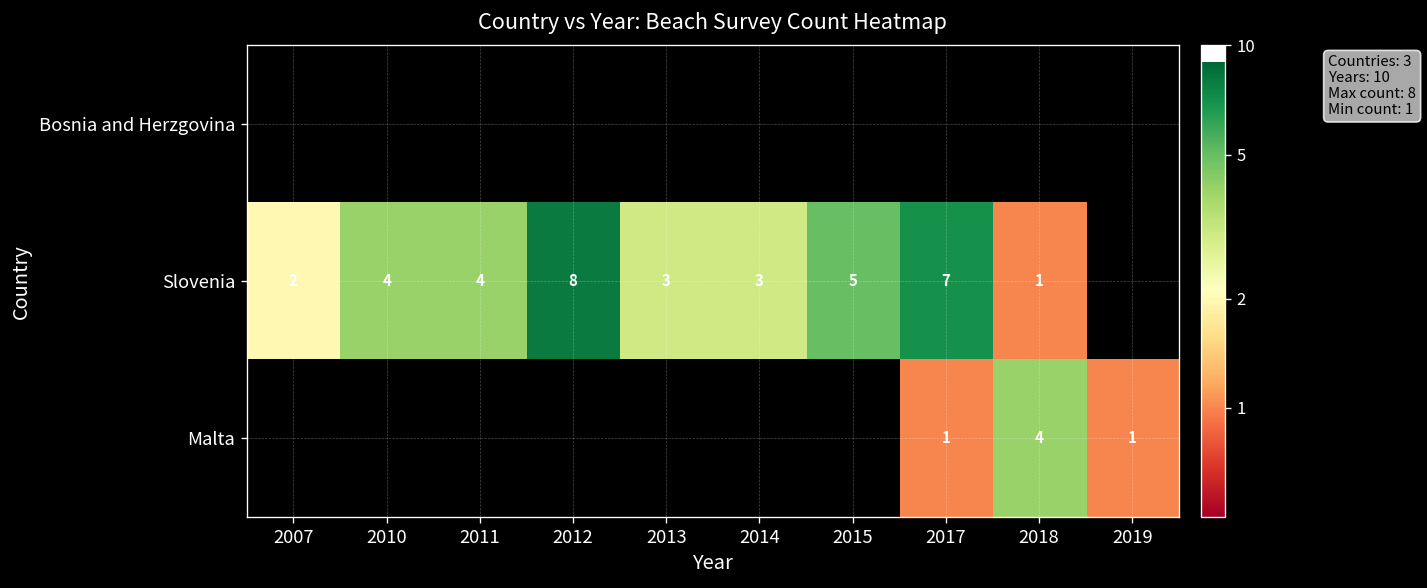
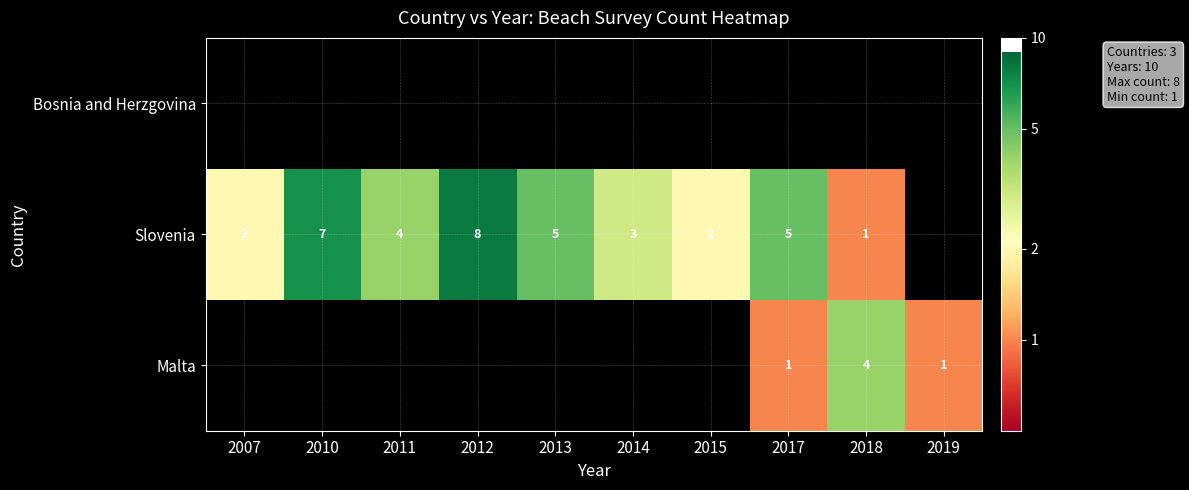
  {
    "Slovenia": {
      "2007": 2,
-     "2010": 4,
+     "2010": 7,
      "2011": 4,
      "2012": 8,
-     "2013": 3,
+     "2013": 5,
      "2014": 3,
-     "2015": 5,
-     "2017": 7,
+     "2015": 2,
+     "2017": 5,
      "2018": 1
    },
    "Malta": {
      "2017": 1,
      "2018": 4,
      "2019": 1
    }
  }
